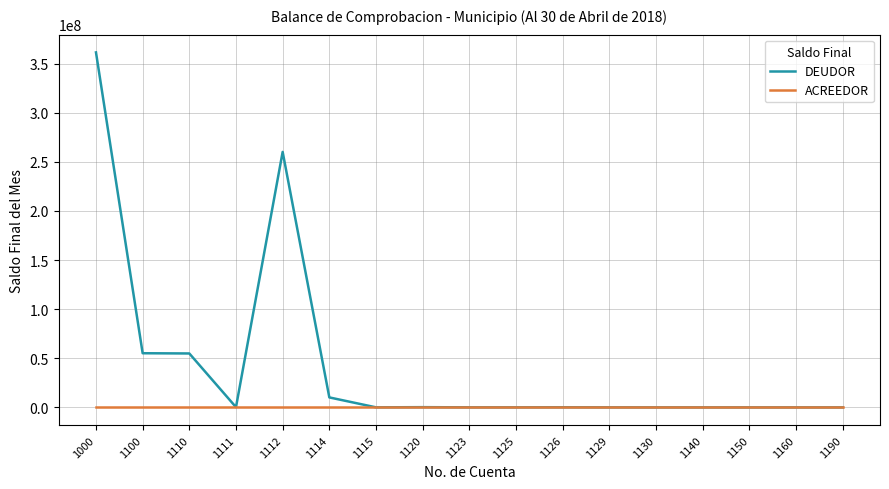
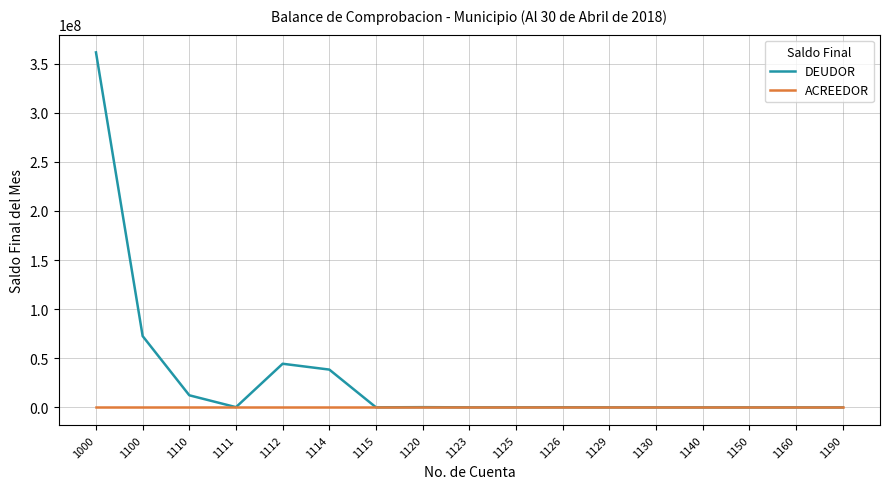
  {
    "DEUDOR": {
      "1000": 360000000,
-     "1100": 60000000,
-     "1110": 50000000,
-     "1112": 260000000,
-     "1114": 10000000
+     "1100": 70000000,
+     "1110": 10000000,
+     "1112": 40000000,
+     "1114": 40000000
    },
    "ACREEDOR": {
      "1000": 0,
      "1100": 0,
      "1110": 0,
      "1112": 0,
      "1114": 0
    }
  }
